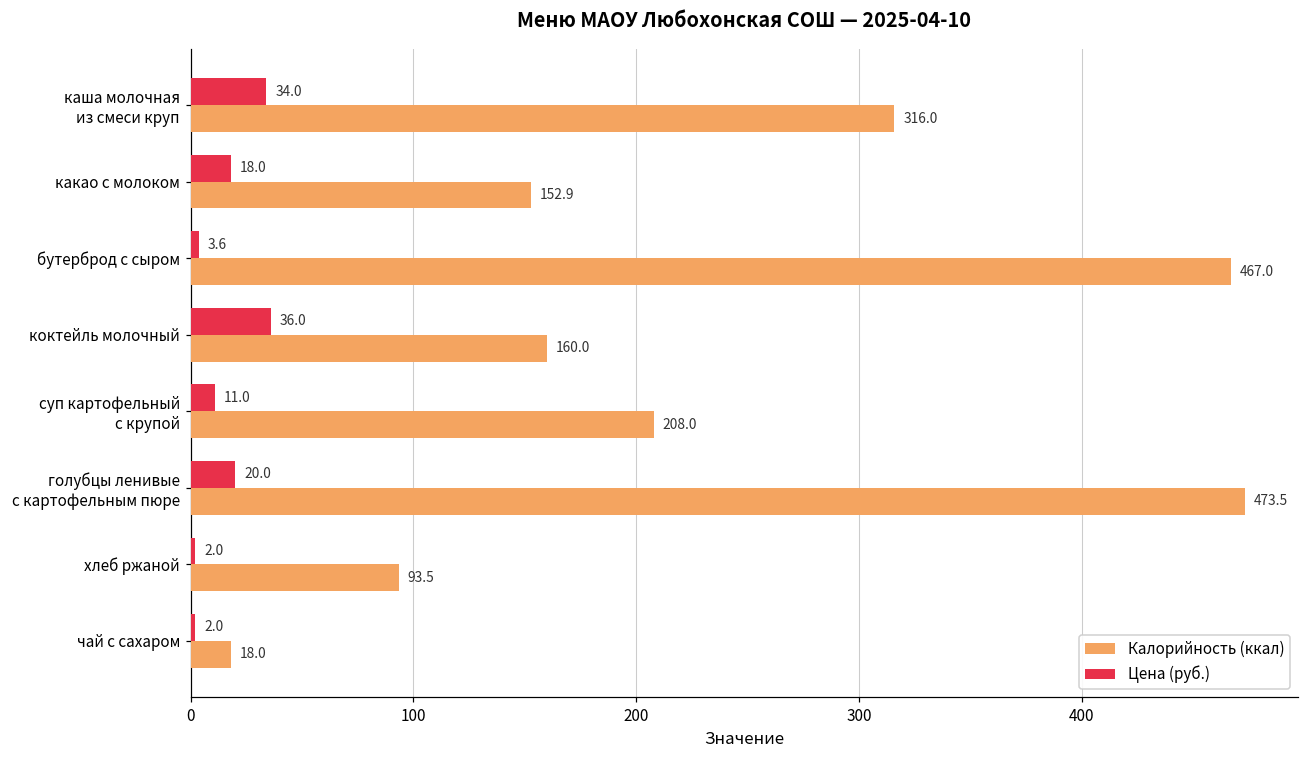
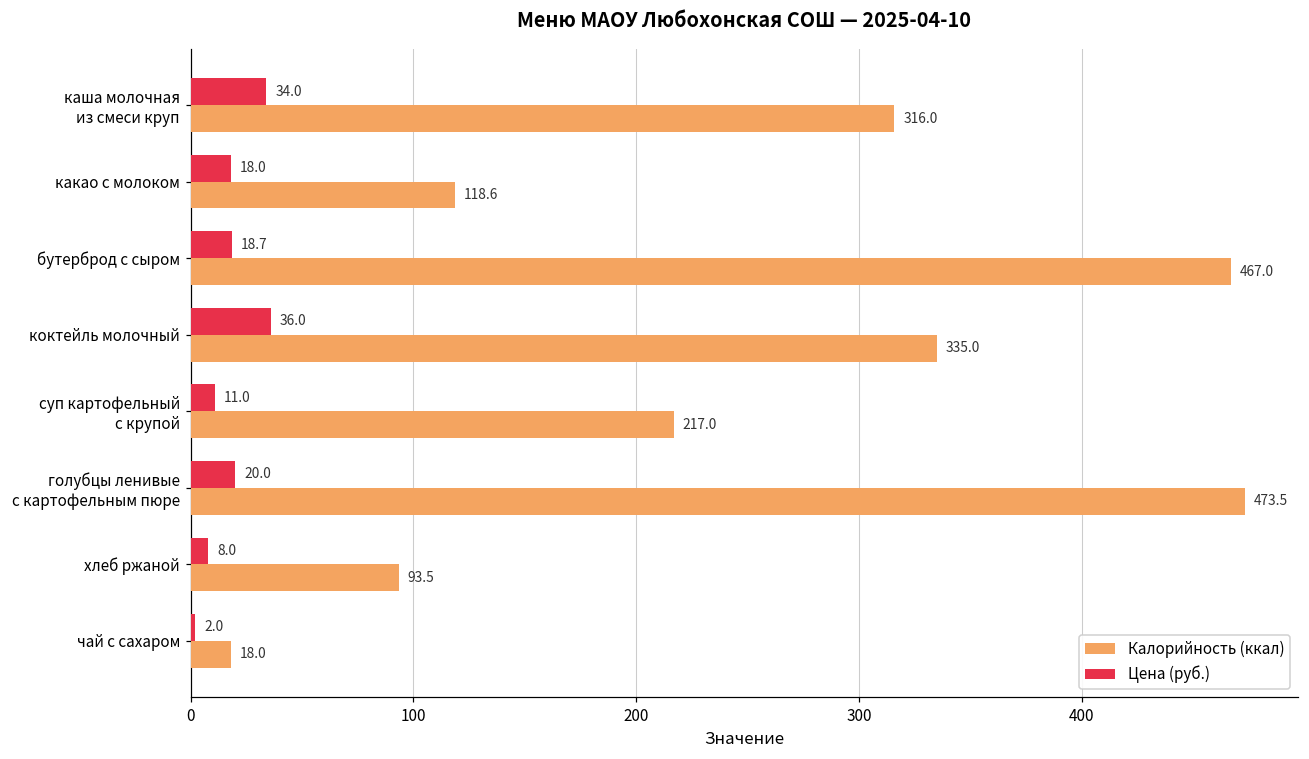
  {
    "Калорийность (ккал)": {
      "каша молочная из смеси круп": 316.0,
-     "какао с молоком": 152.9,
+     "какао с молоком": 118.6,
      "бутерброд с сыром": 467.0,
-     "коктейль молочный": 160.0,
-     "суп картофельный с крупой": 208.0,
+     "коктейль молочный": 335.0,
+     "суп картофельный с крупой": 217.0,
      "голубцы ленивые с картофельным пюре": 473.5,
      "хлеб ржаной": 93.5,
      "чай с сахаром": 18.0
    },
    "Цена (руб.)": {
      "каша молочная из смеси круп": 34.0,
      "какао с молоком": 18.0,
-     "бутерброд с сыром": 3.6,
+     "бутерброд с сыром": 18.7,
      "коктейль молочный": 36.0,
      "суп картофельный с крупой": 11.0,
      "голубцы ленивые с картофельным пюре": 20.0,
-     "хлеб ржаной": 2.0,
+     "хлеб ржаной": 8.0,
      "чай с сахаром": 2.0
    }
  }
